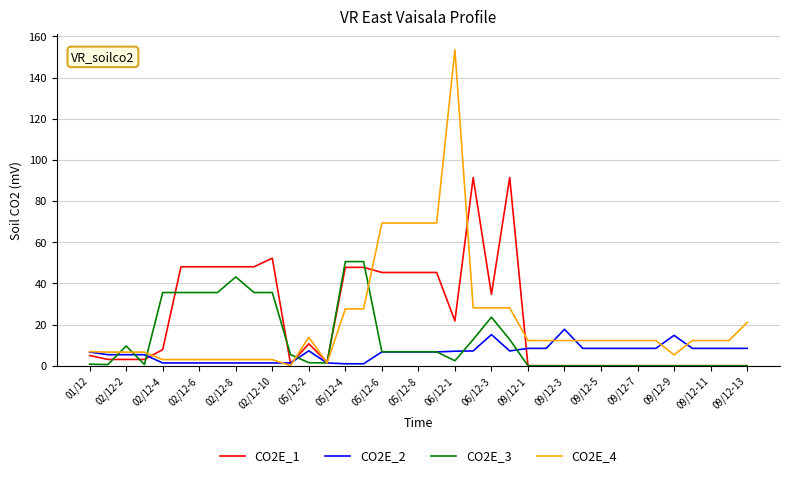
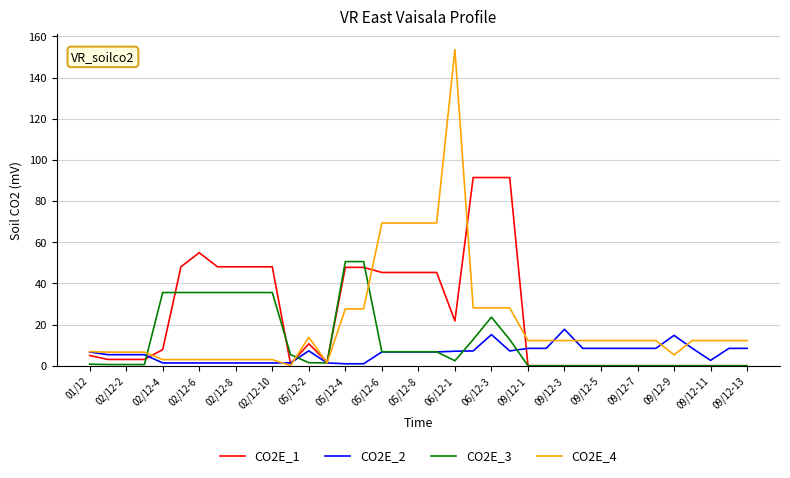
  {
    "CO2E_1": {
      "01/12": 5,
      "02/12-2": 3,
      "02/12-4": 8,
-     "02/12-6": 48,
+     "02/12-6": 55,
      "02/12-8": 48,
-     "02/12-10": 52,
+     "02/12-10": 48,
      "05/12-2": 11,
      "05/12-4": 48,
      "05/12-6": 45,
      "05/12-8": 45,
      "06/12-1": 22,
-     "06/12-3": 35
+     "06/12-3": 91
    },
    "CO2E_2": {
      "02/12-4": 1,
      "02/12-6": 1,
      "02/12-8": 1,
      "02/12-10": 1,
      "05/12-2": 7,
      "05/12-4": 1,
      "06/12-1": 7,
      "06/12-3": 15,
      "09/12-1": 8,
      "09/12-3": 18,
      "09/12-5": 8,
      "09/12-7": 8,
      "09/12-9": 15,
-     "09/12-11": 8,
+     "09/12-11": 3,
      "09/12-13": 8
    },
    "CO2E_3": {
      "01/12": 1,
-     "02/12-2": 10,
+     "02/12-2": 1,
      "02/12-4": 36,
      "02/12-6": 36,
-     "02/12-8": 43,
+     "02/12-8": 36,
      "02/12-10": 36,
      "05/12-2": 1,
      "05/12-4": 51,
      "06/12-1": 2,
      "06/12-3": 24
    },
    "CO2E_4": {
      "02/12-4": 3,
      "02/12-6": 3,
      "02/12-8": 3,
      "02/12-10": 3,
      "05/12-2": 14,
      "05/12-4": 28,
      "05/12-6": 69,
      "05/12-8": 69,
      "06/12-1": 154,
      "06/12-3": 28,
      "09/12-1": 12,
      "09/12-3": 12,
      "09/12-5": 12,
      "09/12-7": 12,
      "09/12-9": 5,
      "09/12-11": 12,
-     "09/12-13": 21
+     "09/12-13": 12
    }
  }
